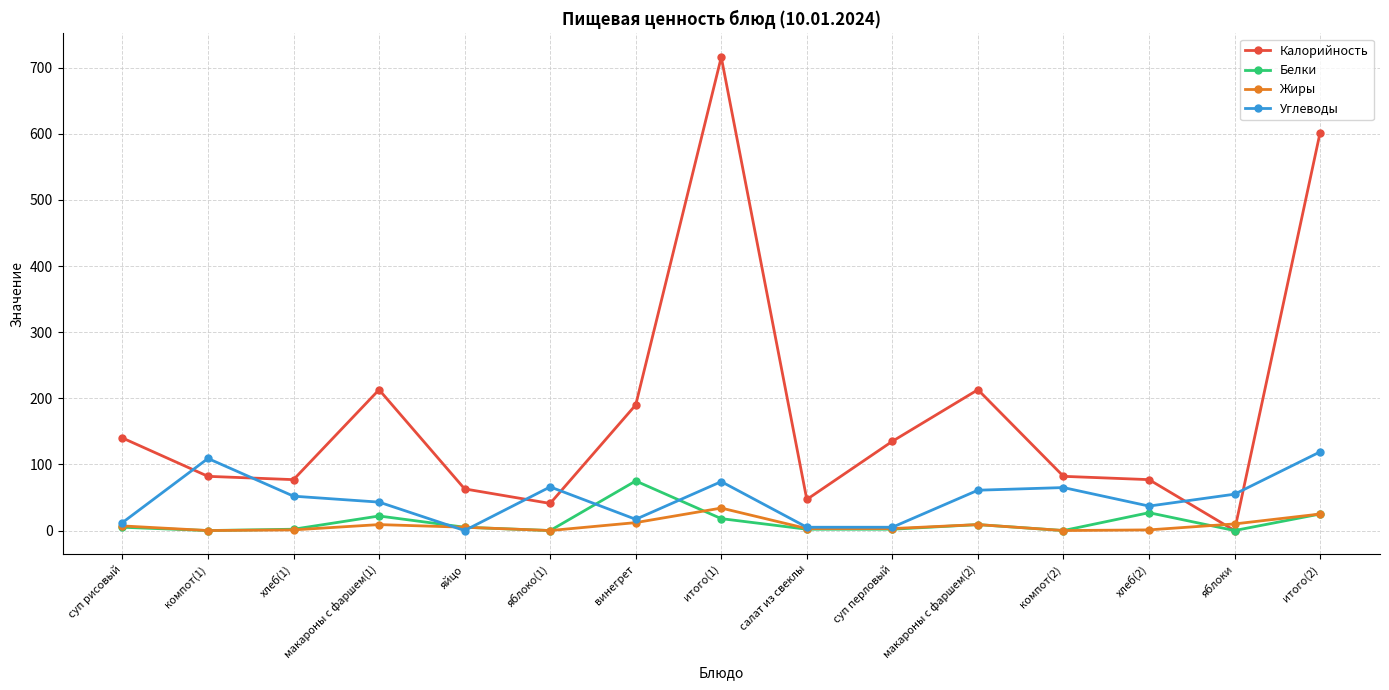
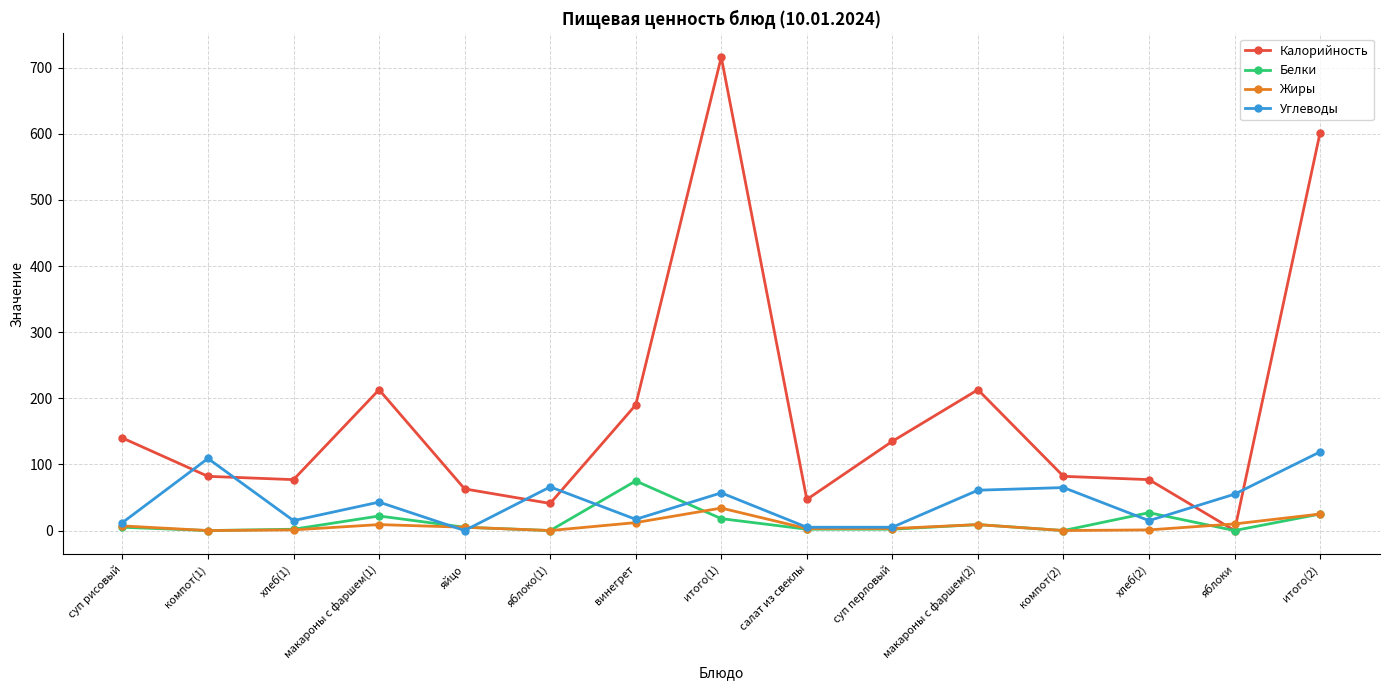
  {
    "Белки": {
      "макароны с фаршем(1)": 20,
      "винегрет": 80,
      "итого(1)": 20,
      "хлеб(2)": 30
    },
    "Углеводы": {
      "суп рисовый": 10,
      "компот(1)": 110,
-     "хлеб(1)": 50,
+     "хлеб(1)": 20,
      "макароны с фаршем(1)": 40,
      "яйцо": 0,
      "яблоко(1)": 70,
      "винегрет": 20,
-     "итого(1)": 70,
+     "итого(1)": 60,
      "макароны с фаршем(2)": 60,
      "компот(2)": 70,
-     "хлеб(2)": 40,
+     "хлеб(2)": 20,
      "яблоки": 60,
      "итого(2)": 120
    }
  }
